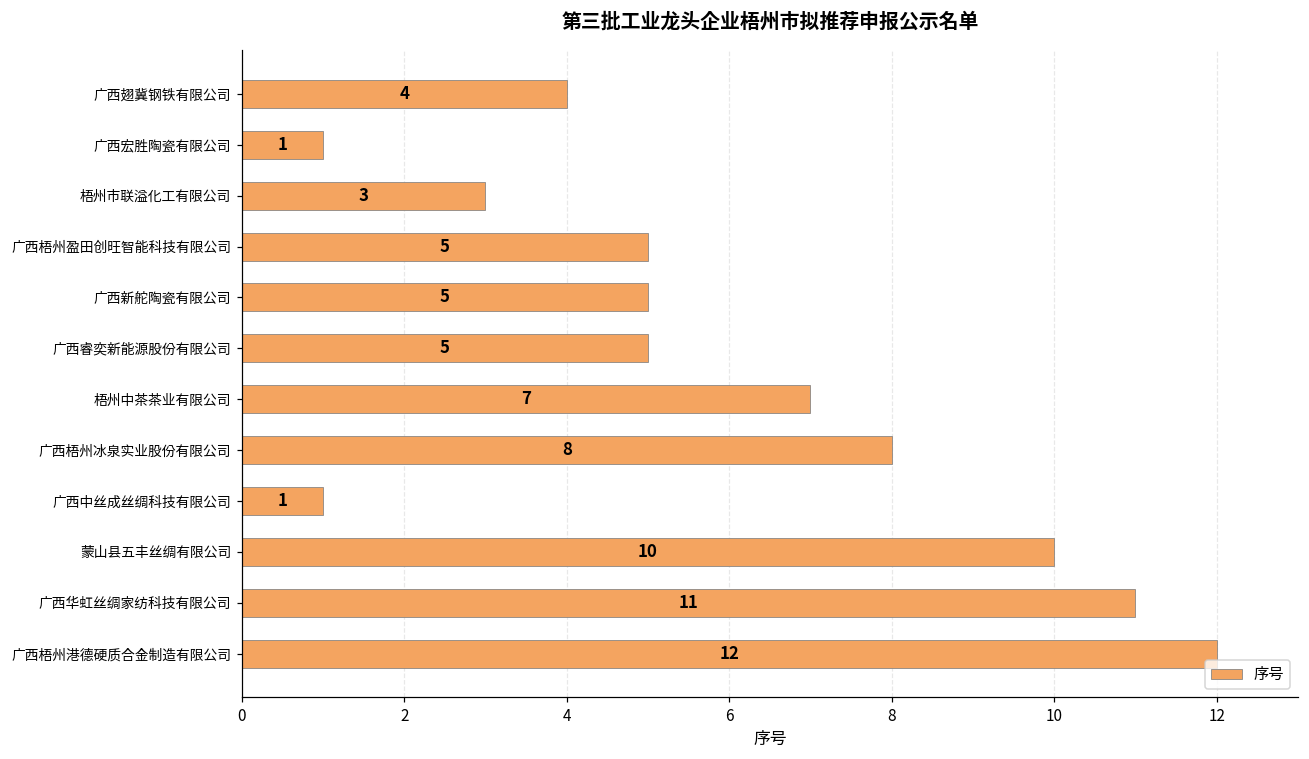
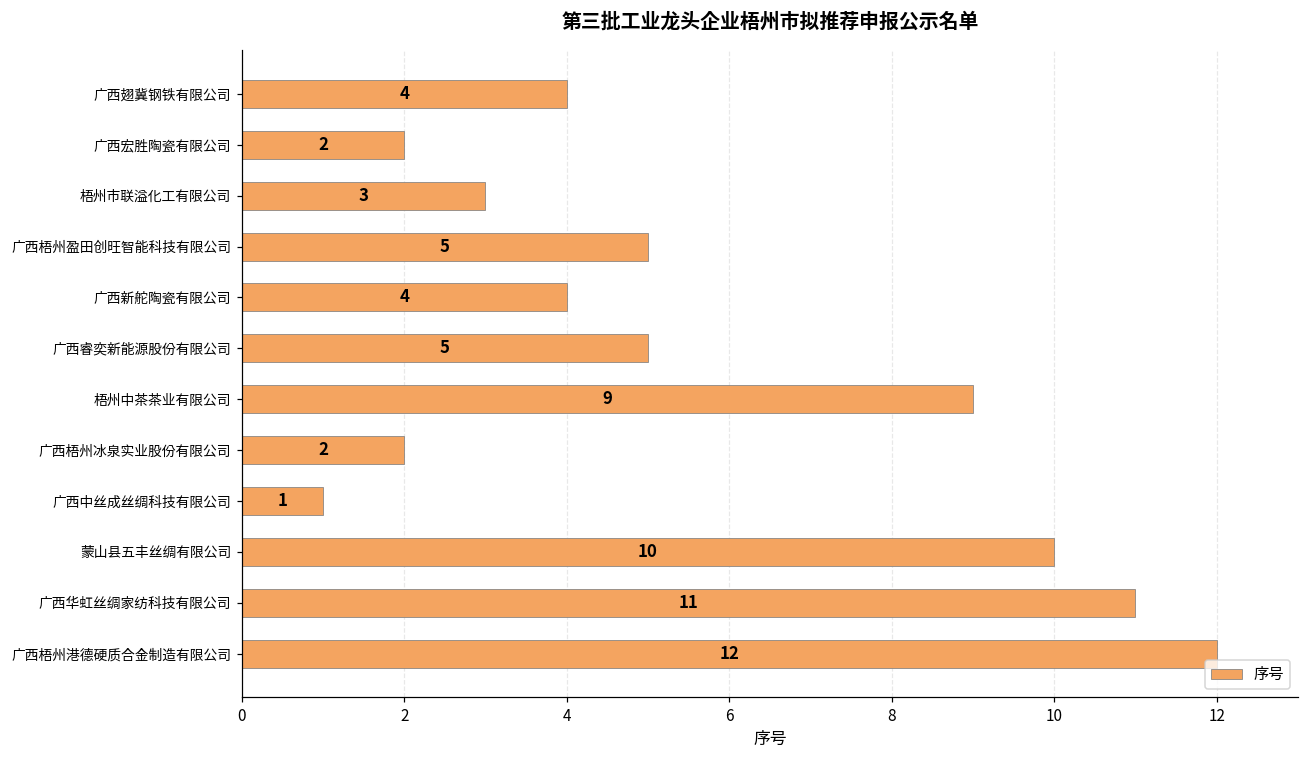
  {
    "广西翅冀钢铁有限公司": 4,
-   "广西宏胜陶瓷有限公司": 1,
+   "广西宏胜陶瓷有限公司": 2,
    "梧州市联溢化工有限公司": 3,
    "广西梧州盈田创旺智能科技有限公司": 5,
-   "广西新舵陶瓷有限公司": 5,
+   "广西新舵陶瓷有限公司": 4,
    "广西睿奕新能源股份有限公司": 5,
-   "梧州中茶茶业有限公司": 7,
-   "广西梧州冰泉实业股份有限公司": 8,
+   "梧州中茶茶业有限公司": 9,
+   "广西梧州冰泉实业股份有限公司": 2,
    "广西中丝成丝绸科技有限公司": 1,
    "蒙山县五丰丝绸有限公司": 10,
    "广西华虹丝绸家纺科技有限公司": 11,
    "广西梧州港德硬质合金制造有限公司": 12
  }
